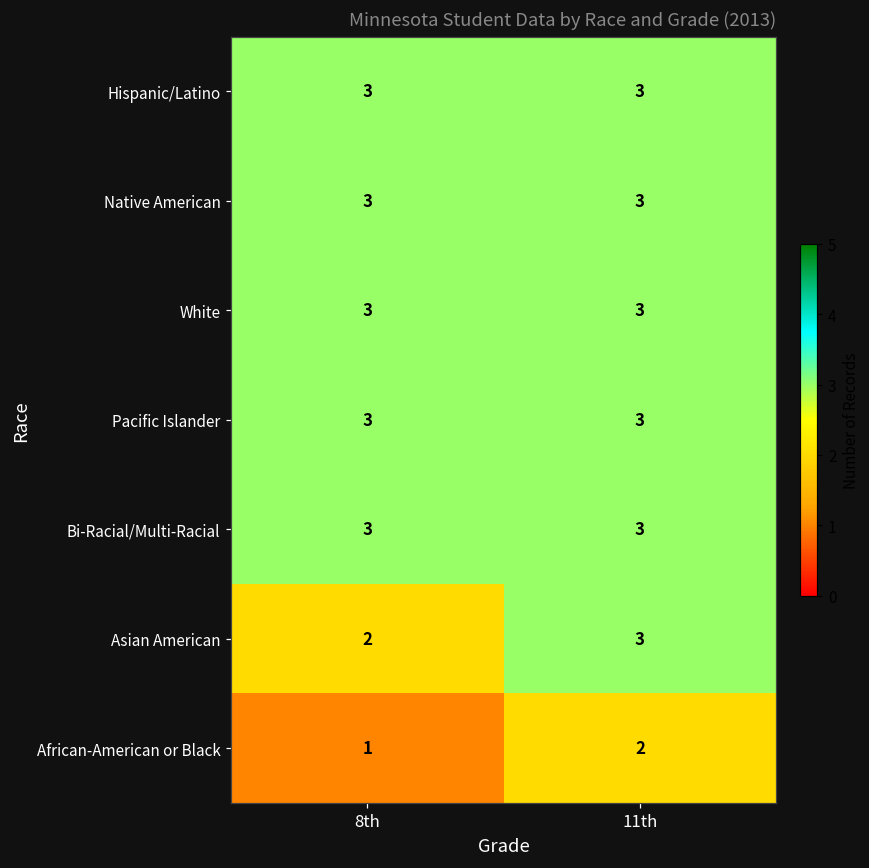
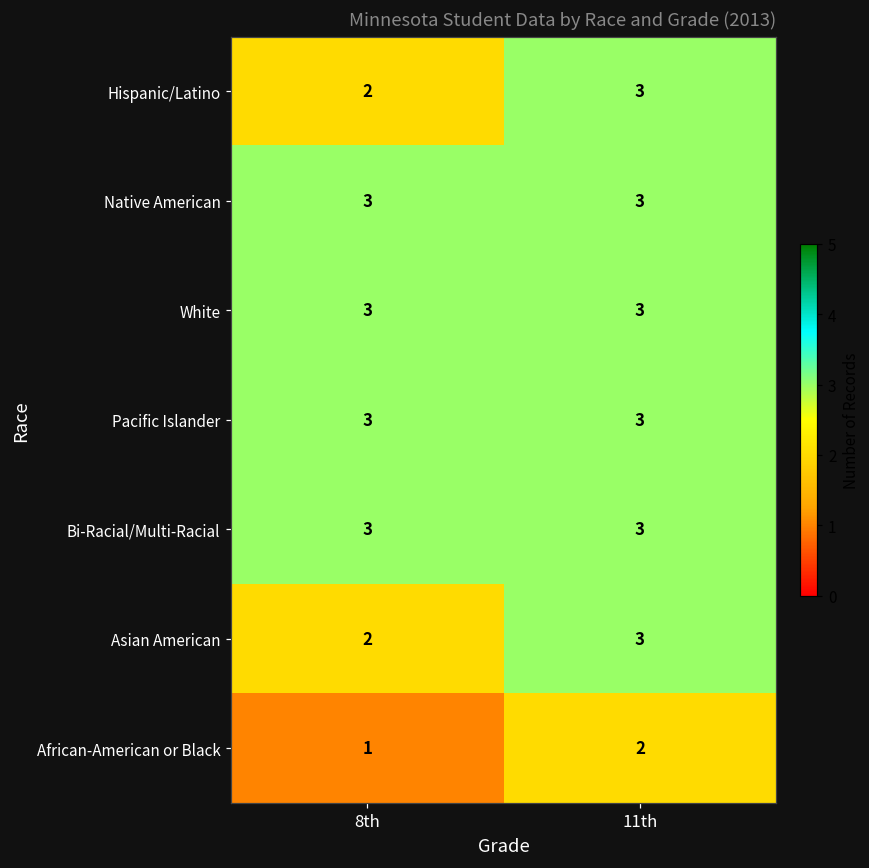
  {
    "Hispanic/Latino": {
-     "8th": 3,
+     "8th": 2,
      "11th": 3
    },
    "Native American": {
      "8th": 3,
      "11th": 3
    },
    "White": {
      "8th": 3,
      "11th": 3
    },
    "Pacific Islander": {
      "8th": 3,
      "11th": 3
    },
    "Bi-Racial/Multi-Racial": {
      "8th": 3,
      "11th": 3
    },
    "Asian American": {
      "8th": 2,
      "11th": 3
    },
    "African-American or Black": {
      "8th": 1,
      "11th": 2
    }
  }
